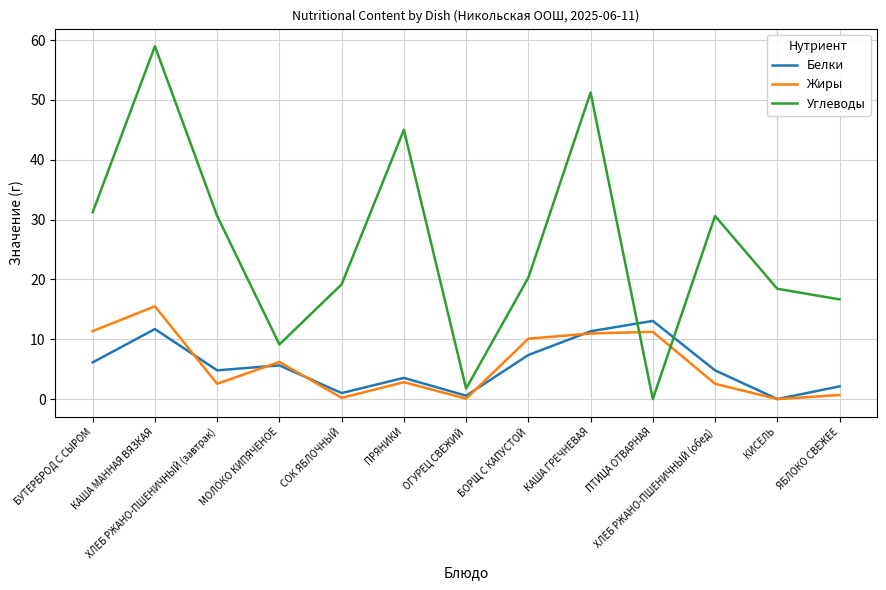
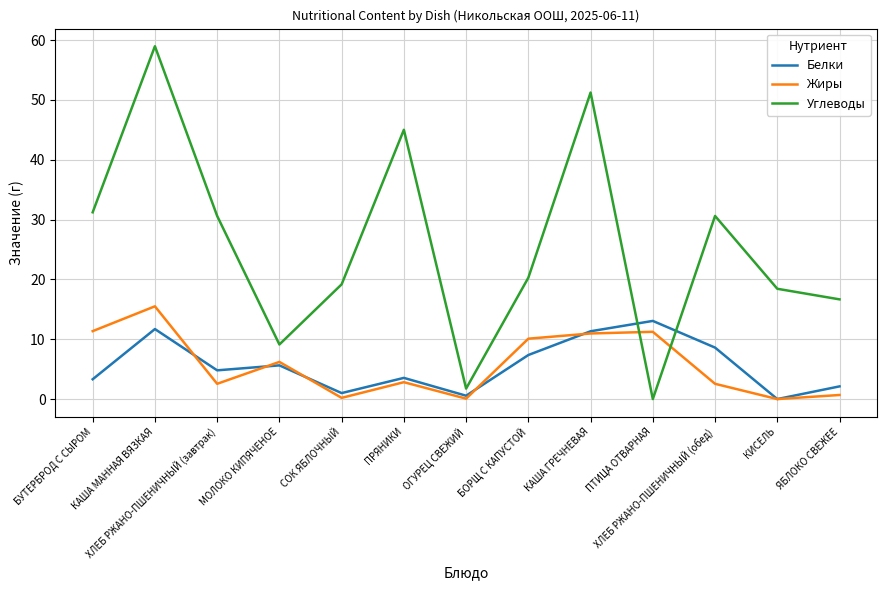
  {
    "Белки": {
-     "БУТЕРБРОД С СЫРОМ": 6,
+     "БУТЕРБРОД С СЫРОМ": 3,
      "КАША МАННАЯ ВЯЗКАЯ": 12,
      "ХЛЕБ РЖАНО-ПШЕНИЧНЫЙ (завтрак)": 5,
      "МОЛОКО КИПЯЧЕНОЕ": 6,
      "СОК ЯБЛОЧНЫЙ": 1,
      "ПРЯНИКИ": 4,
      "ОГУРЕЦ СВЕЖИЙ": 1,
      "БОРЩ С КАПУСТОЙ": 7,
      "ПТИЦА ОТВАРНАЯ": 13,
-     "ХЛЕБ РЖАНО-ПШЕНИЧНЫЙ (обед)": 5,
+     "ХЛЕБ РЖАНО-ПШЕНИЧНЫЙ (обед)": 9,
      "ЯБЛОКО СВЕЖЕЕ": 2
    },
    "Жиры": {
      "БУТЕРБРОД С СЫРОМ": 11,
      "КАША МАННАЯ ВЯЗКАЯ": 16,
      "ХЛЕБ РЖАНО-ПШЕНИЧНЫЙ (завтрак)": 3,
      "МОЛОКО КИПЯЧЕНОЕ": 6,
      "СОК ЯБЛОЧНЫЙ": 0,
      "ПРЯНИКИ": 3,
      "ОГУРЕЦ СВЕЖИЙ": 0,
      "БОРЩ С КАПУСТОЙ": 10,
      "ПТИЦА ОТВАРНАЯ": 11,
      "ХЛЕБ РЖАНО-ПШЕНИЧНЫЙ (обед)": 3,
      "ЯБЛОКО СВЕЖЕЕ": 1
    },
    "Углеводы": {
      "БУТЕРБРОД С СЫРОМ": 31,
      "КАША МАННАЯ ВЯЗКАЯ": 59,
      "ХЛЕБ РЖАНО-ПШЕНИЧНЫЙ (завтрак)": 31,
      "МОЛОКО КИПЯЧЕНОЕ": 9,
      "СОК ЯБЛОЧНЫЙ": 19,
      "ПРЯНИКИ": 45,
      "ОГУРЕЦ СВЕЖИЙ": 2,
      "БОРЩ С КАПУСТОЙ": 20,
      "КАША ГРЕЧНЕВАЯ": 51,
      "ПТИЦА ОТВАРНАЯ": 0,
      "ХЛЕБ РЖАНО-ПШЕНИЧНЫЙ (обед)": 31,
      "КИСЕЛЬ": 18,
      "ЯБЛОКО СВЕЖЕЕ": 17
    }
  }
